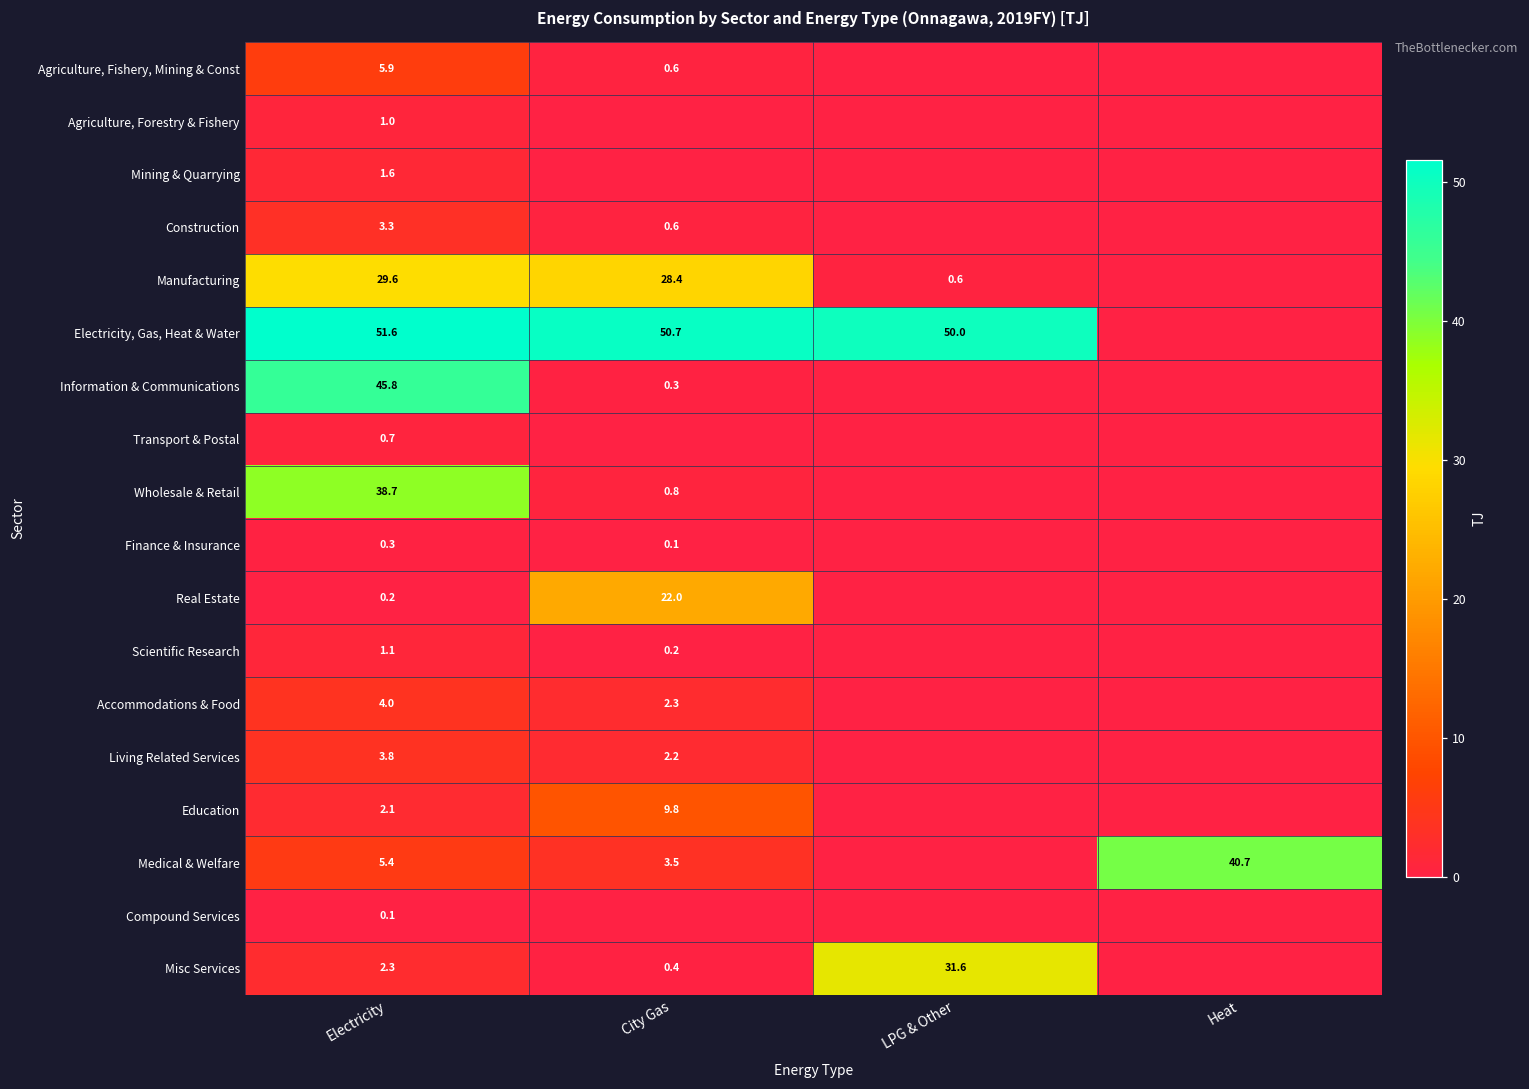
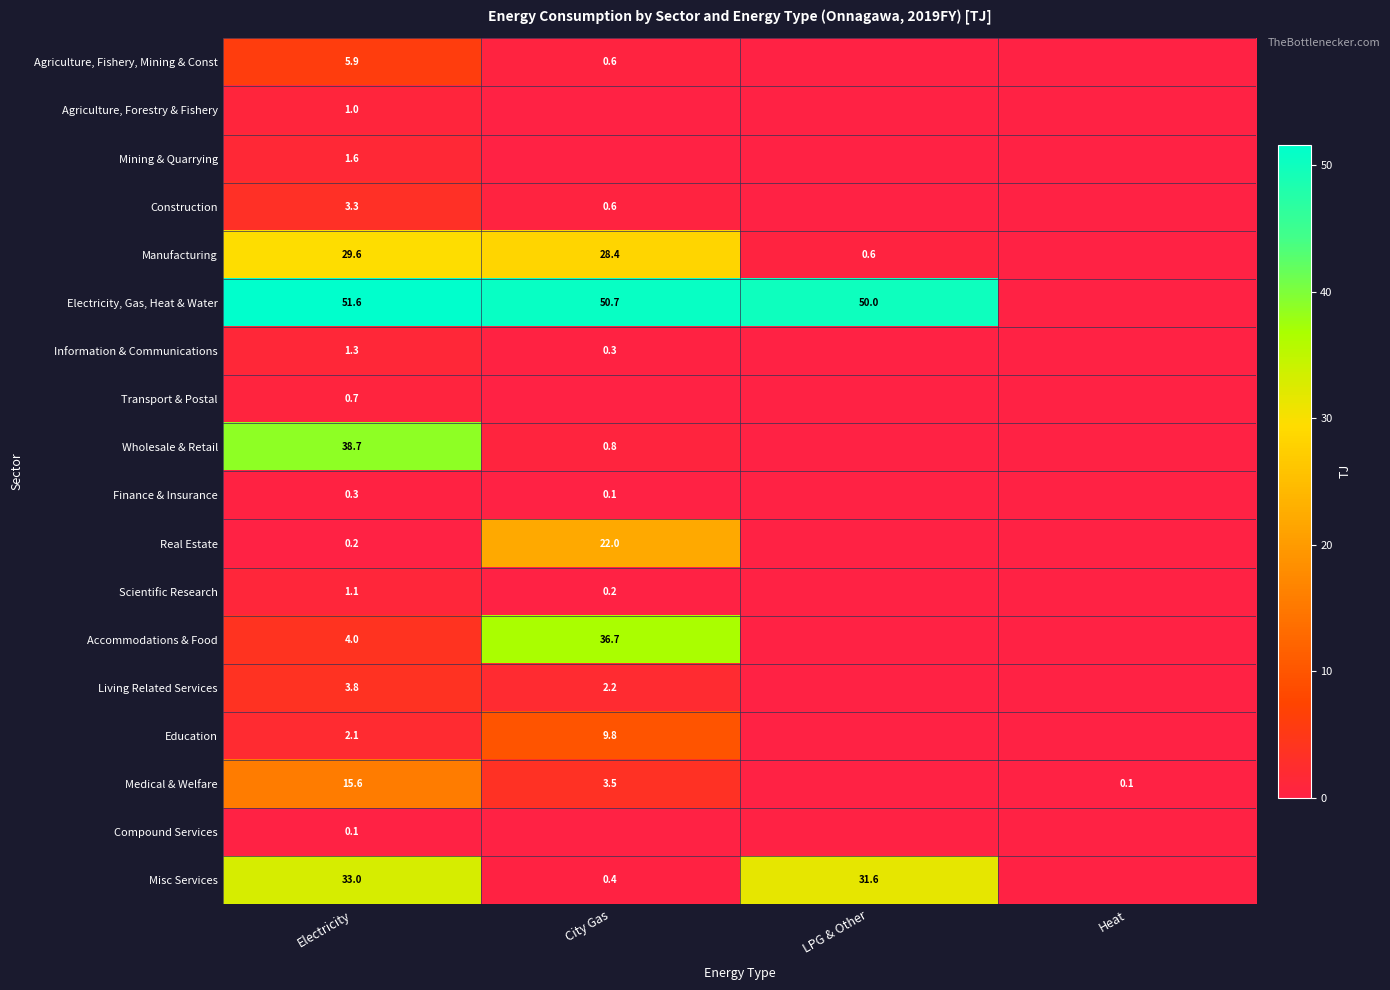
  {
    "Agriculture, Fishery, Mining & Const": {
      "Electricity": 5.9,
      "City Gas": 0.6
    },
    "Agriculture, Forestry & Fishery": {
      "Electricity": 1.0
    },
    "Mining & Quarrying": {
      "Electricity": 1.6
    },
    "Construction": {
      "Electricity": 3.3,
      "City Gas": 0.6
    },
    "Manufacturing": {
      "Electricity": 29.6,
      "City Gas": 28.4,
      "LPG & Other": 0.6
    },
    "Electricity, Gas, Heat & Water": {
      "Electricity": 51.6,
      "City Gas": 50.7,
      "LPG & Other": 50.0
    },
    "Information & Communications": {
-     "Electricity": 45.8,
+     "Electricity": 1.3,
      "City Gas": 0.3
    },
    "Transport & Postal": {
      "Electricity": 0.7
    },
    "Wholesale & Retail": {
      "Electricity": 38.7,
      "City Gas": 0.8
    },
    "Finance & Insurance": {
      "Electricity": 0.3,
      "City Gas": 0.1
    },
    "Real Estate": {
      "Electricity": 0.2,
      "City Gas": 22.0
    },
    "Scientific Research": {
      "Electricity": 1.1,
      "City Gas": 0.2
    },
    "Accommodations & Food": {
      "Electricity": 4.0,
-     "City Gas": 2.3
+     "City Gas": 36.7
    },
    "Living Related Services": {
      "Electricity": 3.8,
      "City Gas": 2.2
    },
    "Education": {
      "Electricity": 2.1,
      "City Gas": 9.8
    },
    "Medical & Welfare": {
-     "Electricity": 5.4,
+     "Electricity": 15.6,
      "City Gas": 3.5,
-     "Heat": 40.7
+     "Heat": 0.1
    },
    "Compound Services": {
      "Electricity": 0.1
    },
    "Misc Services": {
-     "Electricity": 2.3,
+     "Electricity": 33.0,
      "City Gas": 0.4,
      "LPG & Other": 31.6
    }
  }
